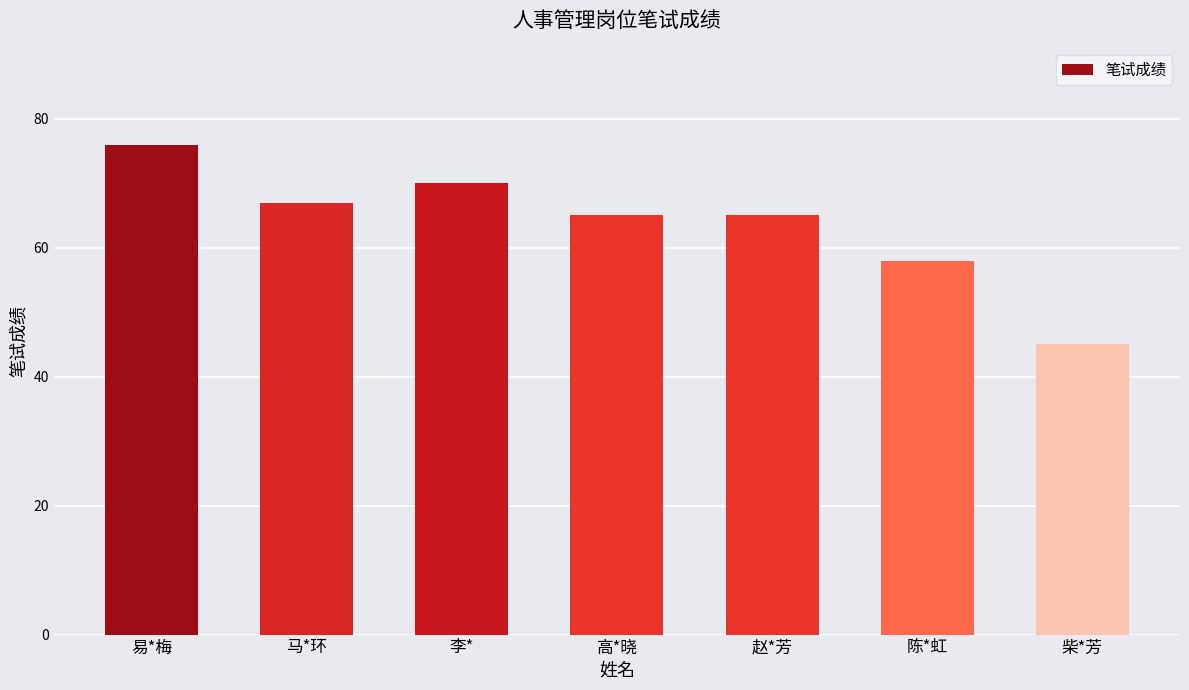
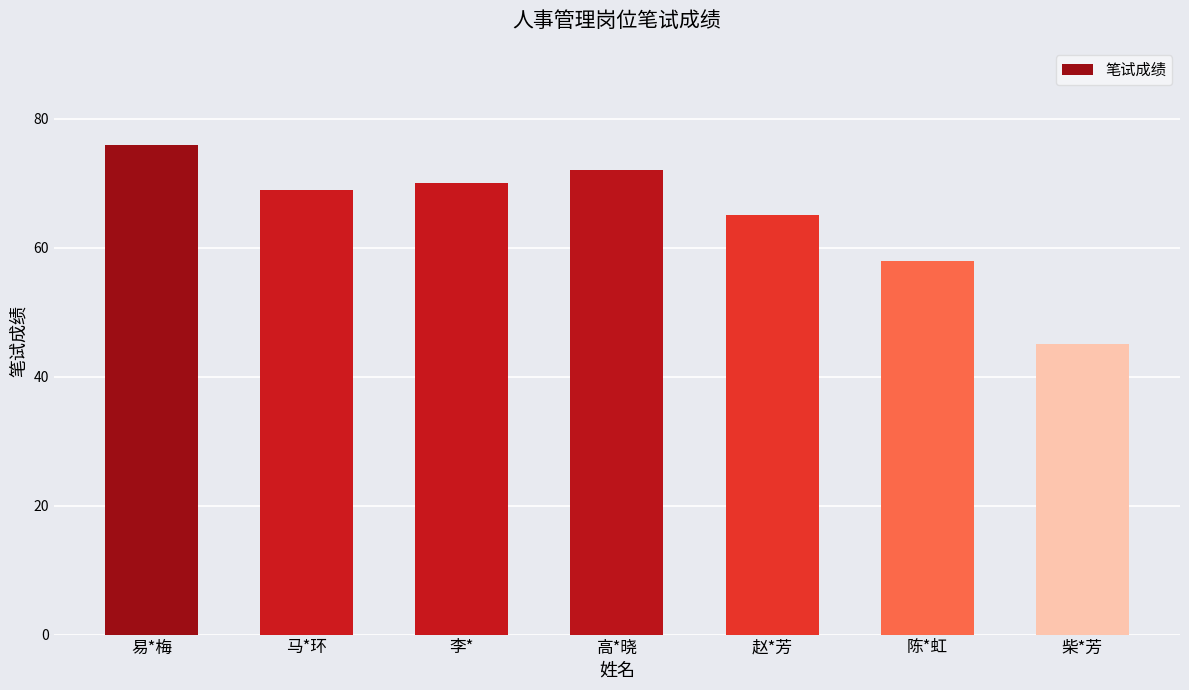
  {
    "易*梅": 76,
-   "马*环": 67,
+   "马*环": 69,
    "李*": 70,
-   "高*晓": 65,
+   "高*晓": 72,
    "赵*芳": 65,
    "陈*虹": 58,
    "柴*芳": 45
  }
